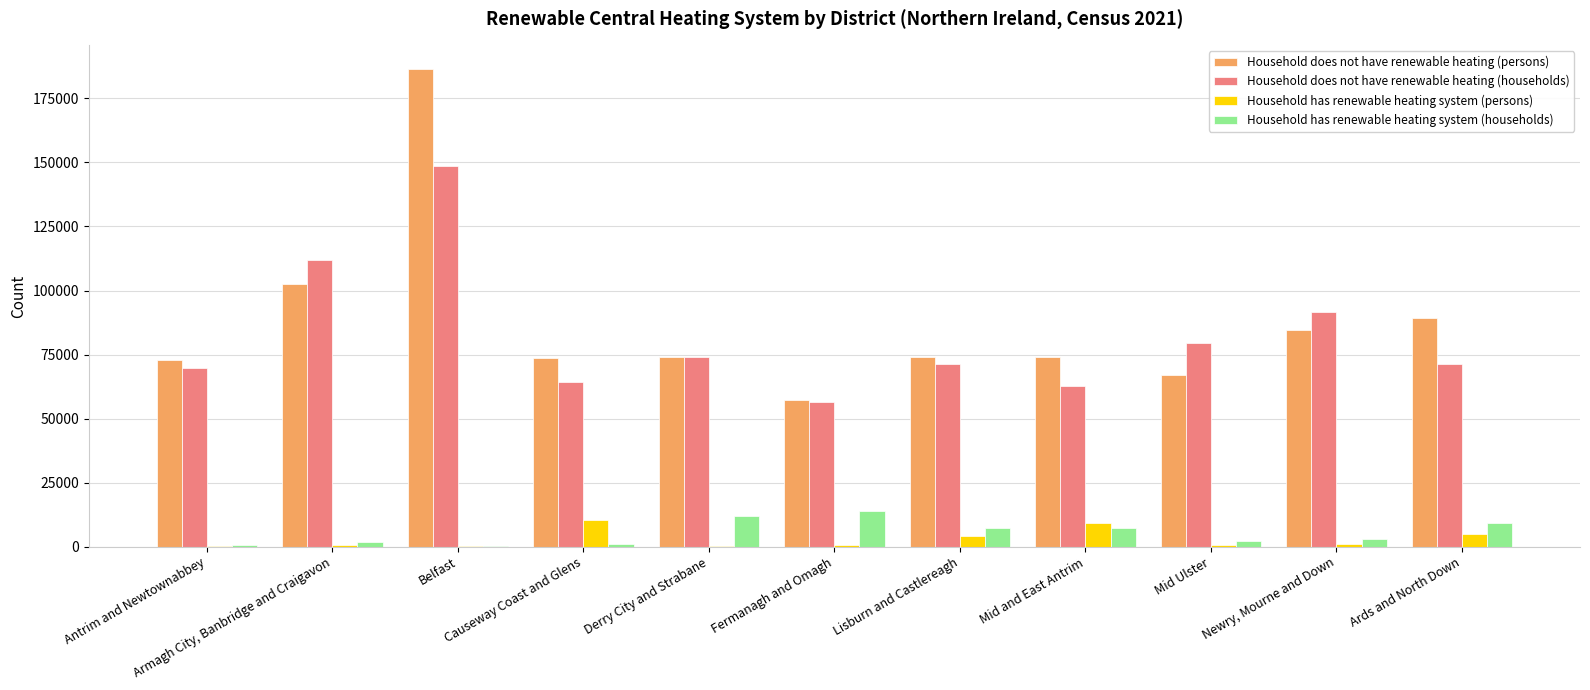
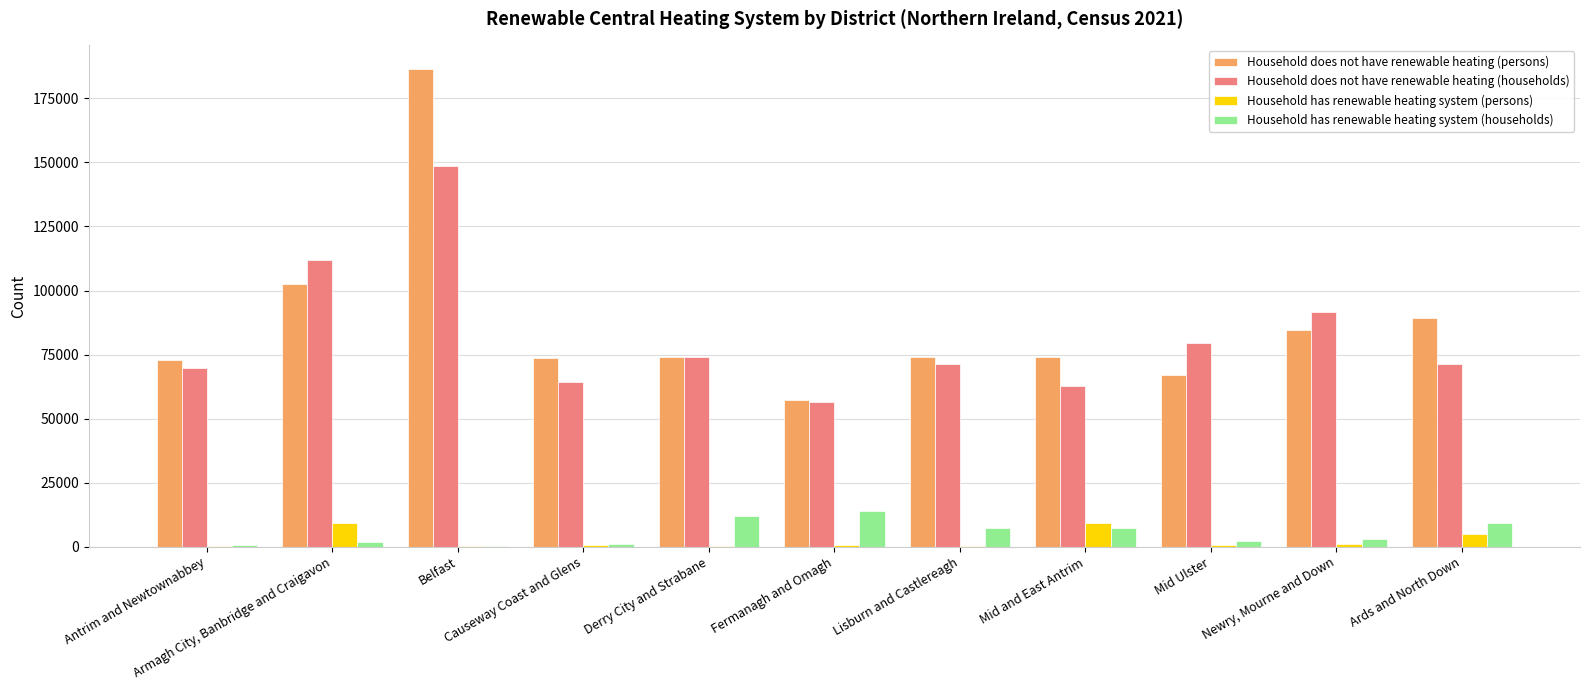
  {
    "Household has renewable heating system (persons)": {
-     "Armagh City, Banbridge and Craigavon": 1000,
-     "Causeway Coast and Glens": 10000,
-     "Lisburn and Castlereagh": 4000,
+     "Armagh City, Banbridge and Craigavon": 9000,
+     "Causeway Coast and Glens": 1000,
+     "Lisburn and Castlereagh": 0,
      "Mid and East Antrim": 9000,
      "Ards and North Down": 5000
    },
    "Household has renewable heating system (households)": {
      "Armagh City, Banbridge and Craigavon": 2000,
      "Causeway Coast and Glens": 1000,
      "Derry City and Strabane": 12000,
      "Fermanagh and Omagh": 14000,
      "Lisburn and Castlereagh": 7000,
      "Mid and East Antrim": 7000,
      "Mid Ulster": 2000,
      "Newry, Mourne and Down": 3000,
      "Ards and North Down": 9000
    }
  }
